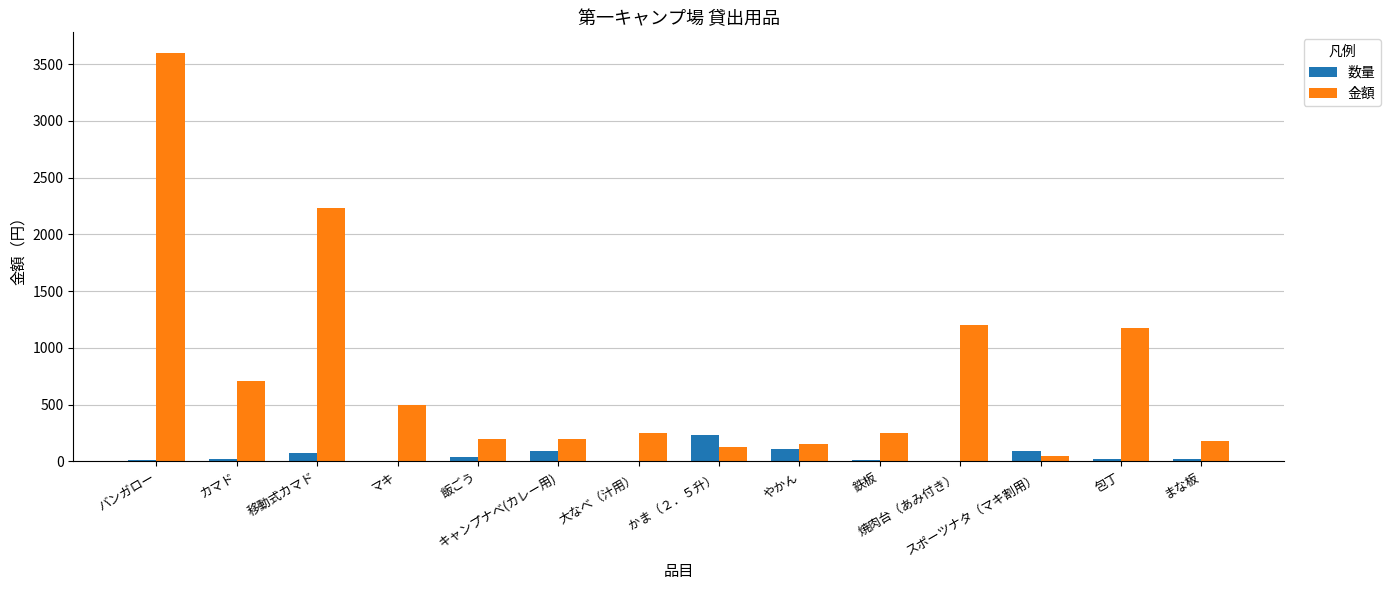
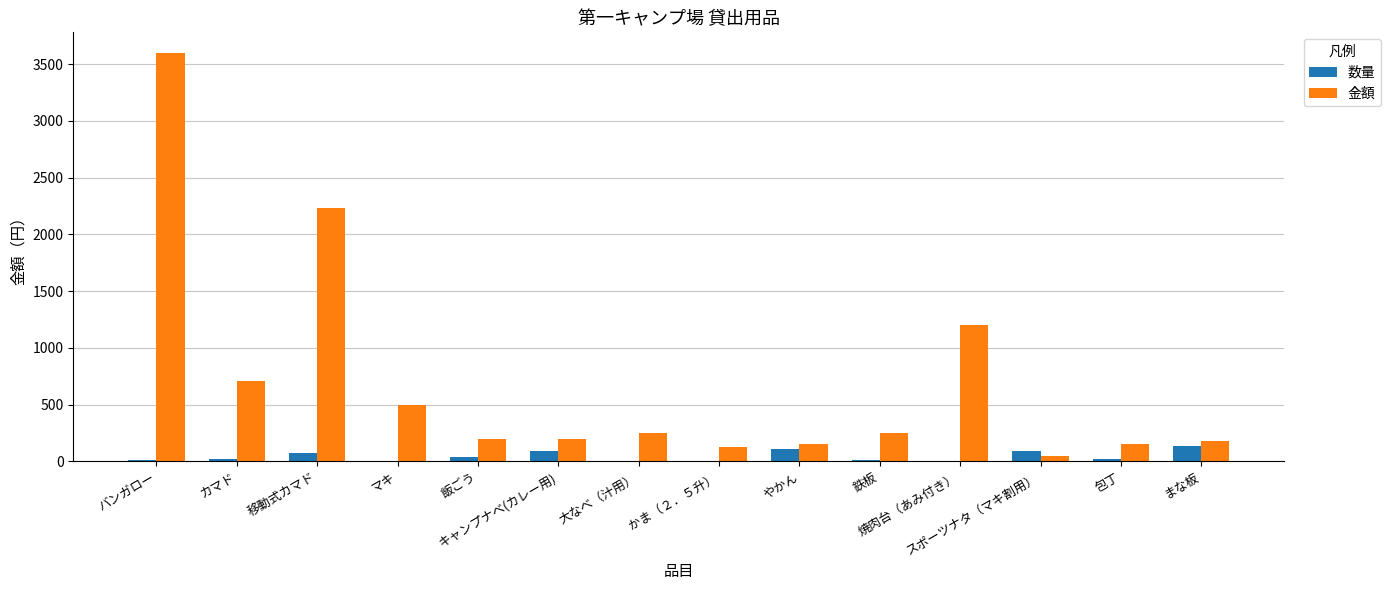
  {
    "数量": {
      "移動式カマド": 80,
      "マキ": 0,
      "飯ごう": 40,
      "キャンプナベ(カレー用)": 100,
-     "かま（２．５升）": 230,
+     "かま（２．５升）": 0,
      "やかん": 110,
      "スポーツナタ（マキ割用）": 100,
-     "まな板": 20
+     "まな板": 140
    },
    "金額": {
      "バンガロー": 3600,
      "カマド": 710,
      "移動式カマド": 2240,
      "マキ": 500,
      "飯ごう": 200,
      "キャンプナベ(カレー用)": 200,
      "大なべ（汁用）": 250,
      "かま（２．５升）": 130,
      "やかん": 150,
      "鉄板": 250,
      "焼肉台（あみ付き）": 1200,
      "スポーツナタ（マキ割用）": 50,
-     "包丁": 1180,
+     "包丁": 150,
      "まな板": 180
    }
  }
